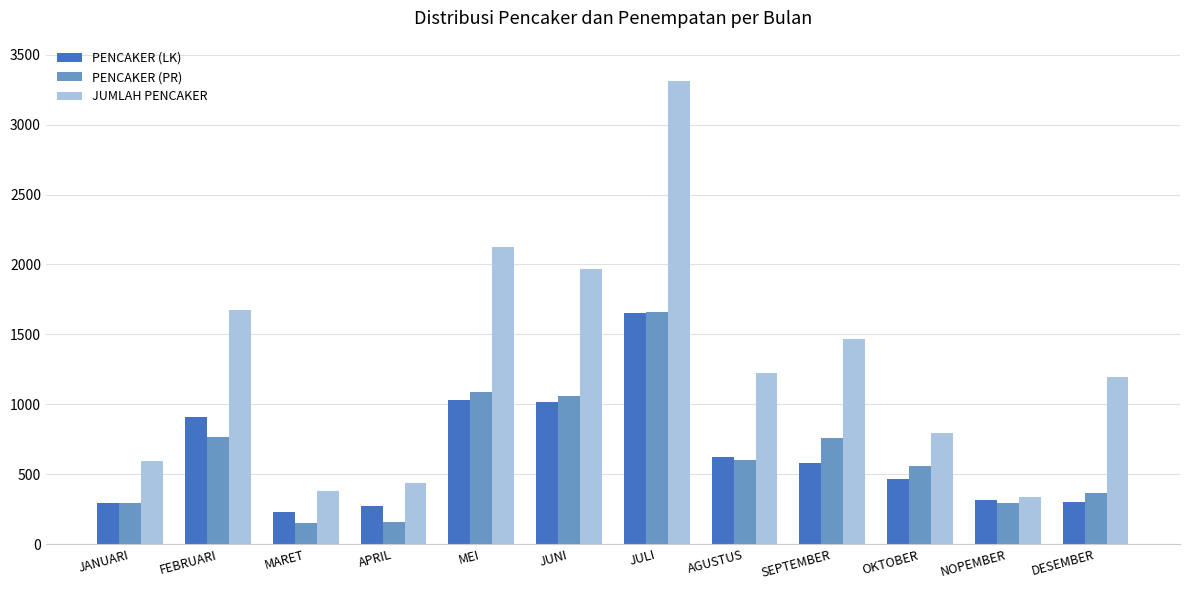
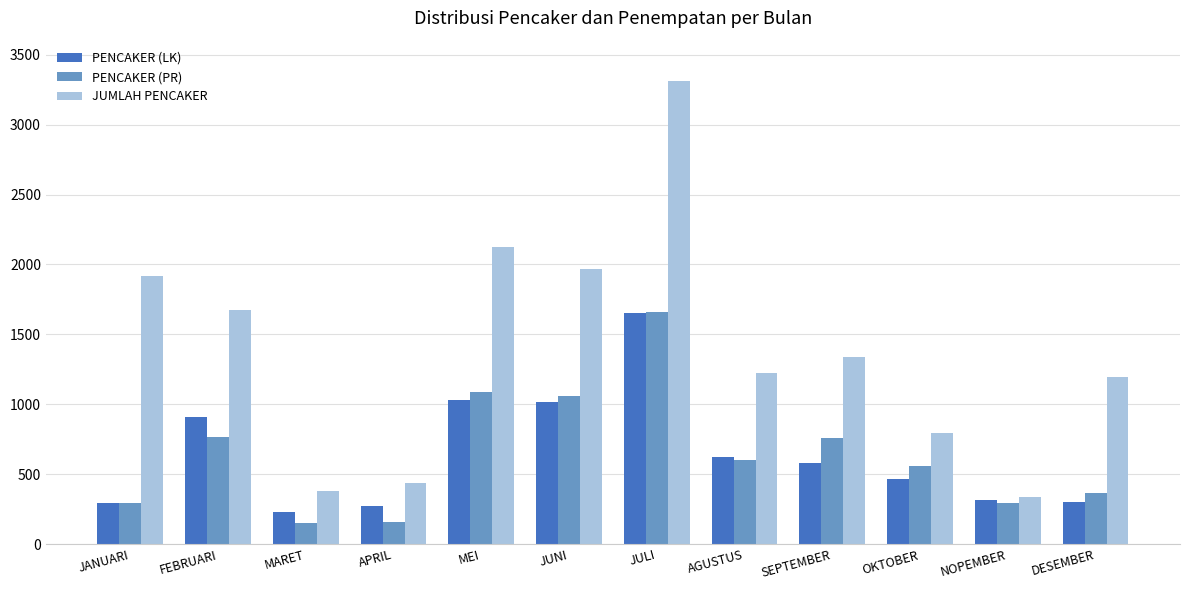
  {
    "JUMLAH PENCAKER": {
-     "JANUARI": 590,
+     "JANUARI": 1920,
      "FEBRUARI": 1680,
      "MARET": 380,
      "APRIL": 440,
      "MEI": 2120,
      "JUNI": 1970,
      "JULI": 3310,
      "AGUSTUS": 1220,
-     "SEPTEMBER": 1470,
+     "SEPTEMBER": 1340,
      "OKTOBER": 790,
      "NOPEMBER": 340,
      "DESEMBER": 1190
    }
  }
